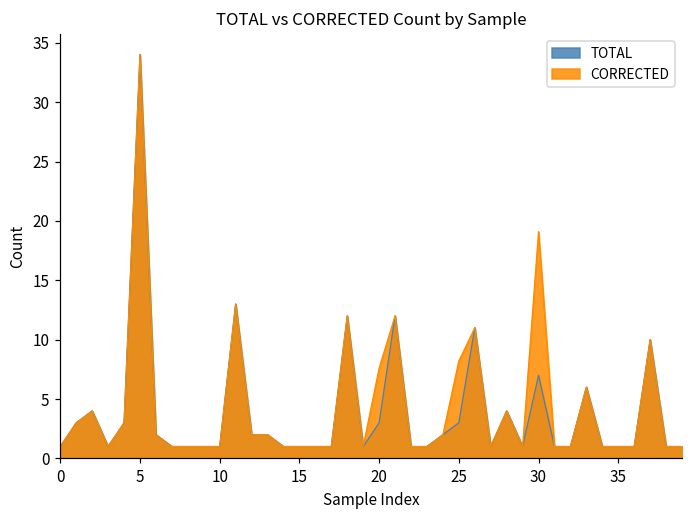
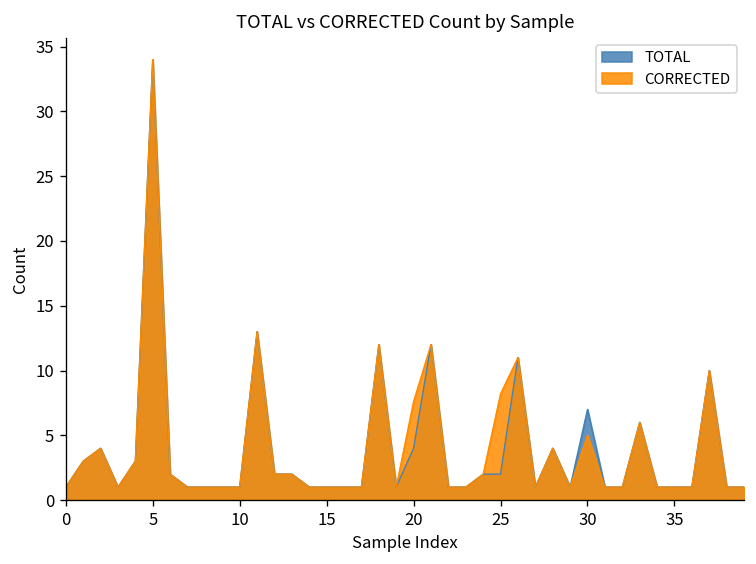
  {
    "TOTAL": {
-     "20": 3,
-     "25": 3,
+     "20": 4,
+     "25": 2,
      "30": 7
    },
    "CORRECTED": {
      "20": 7.6,
      "25": 8.2,
-     "30": 19.1
+     "30": 5.0
    }
  }
